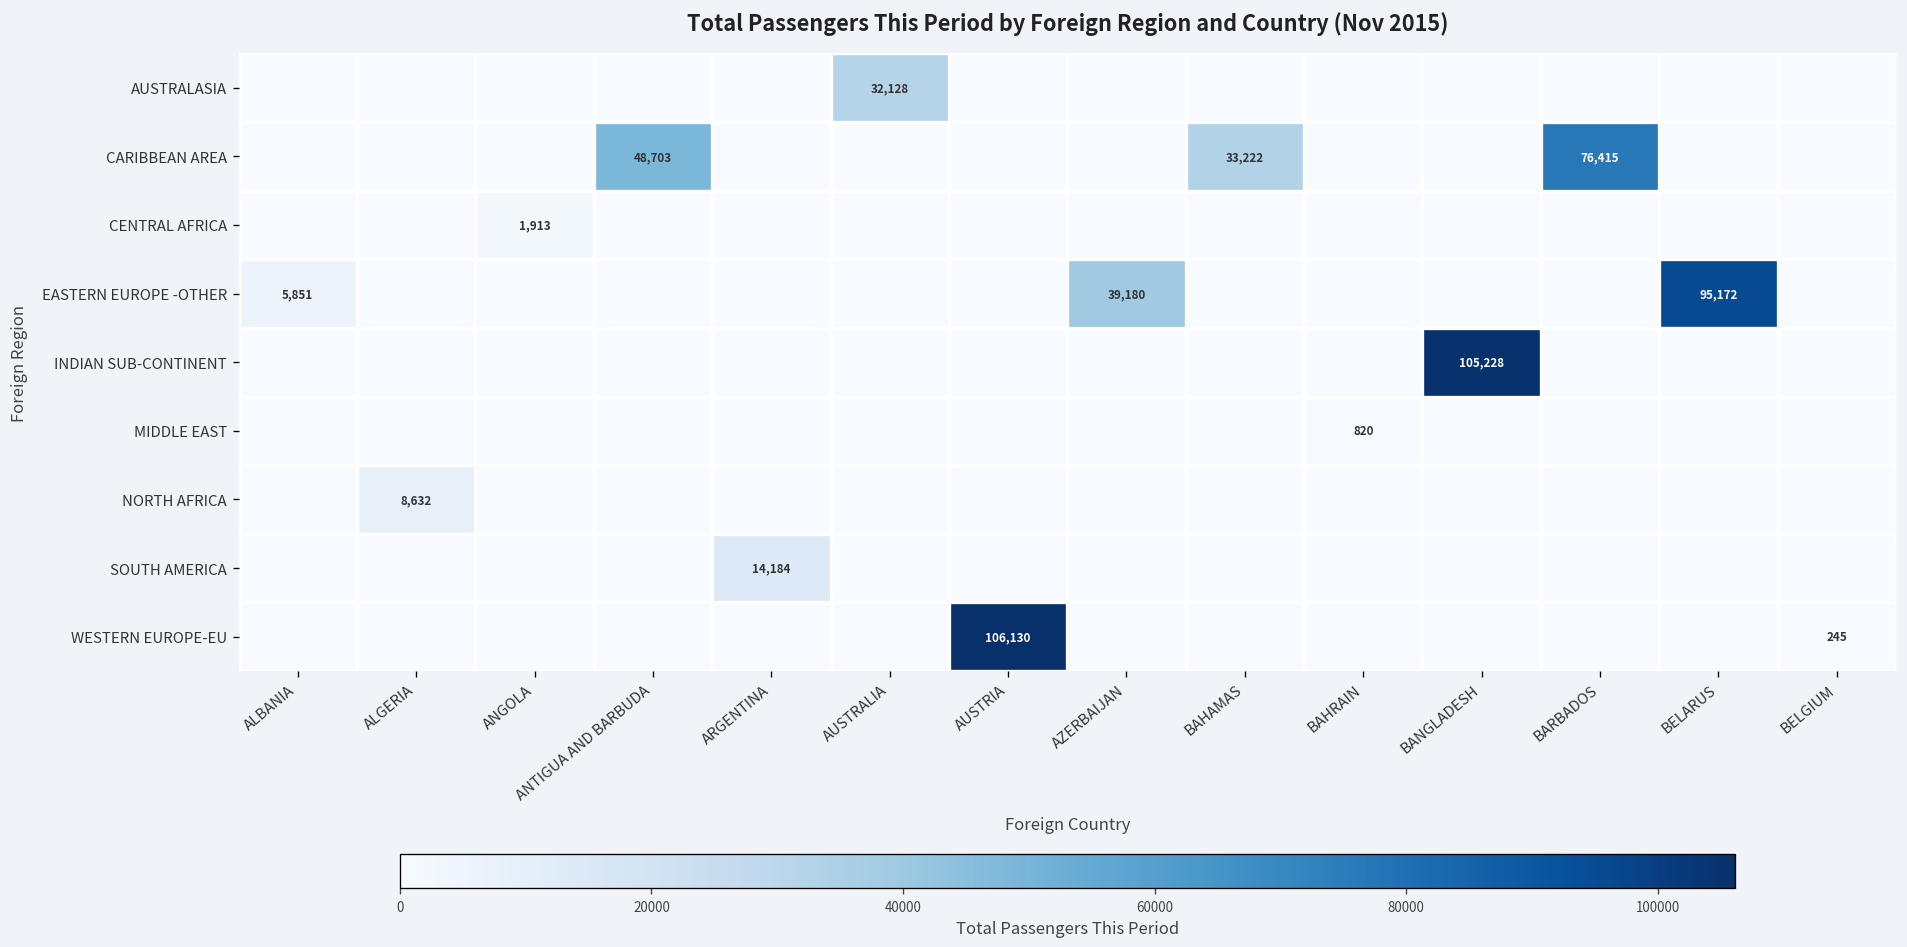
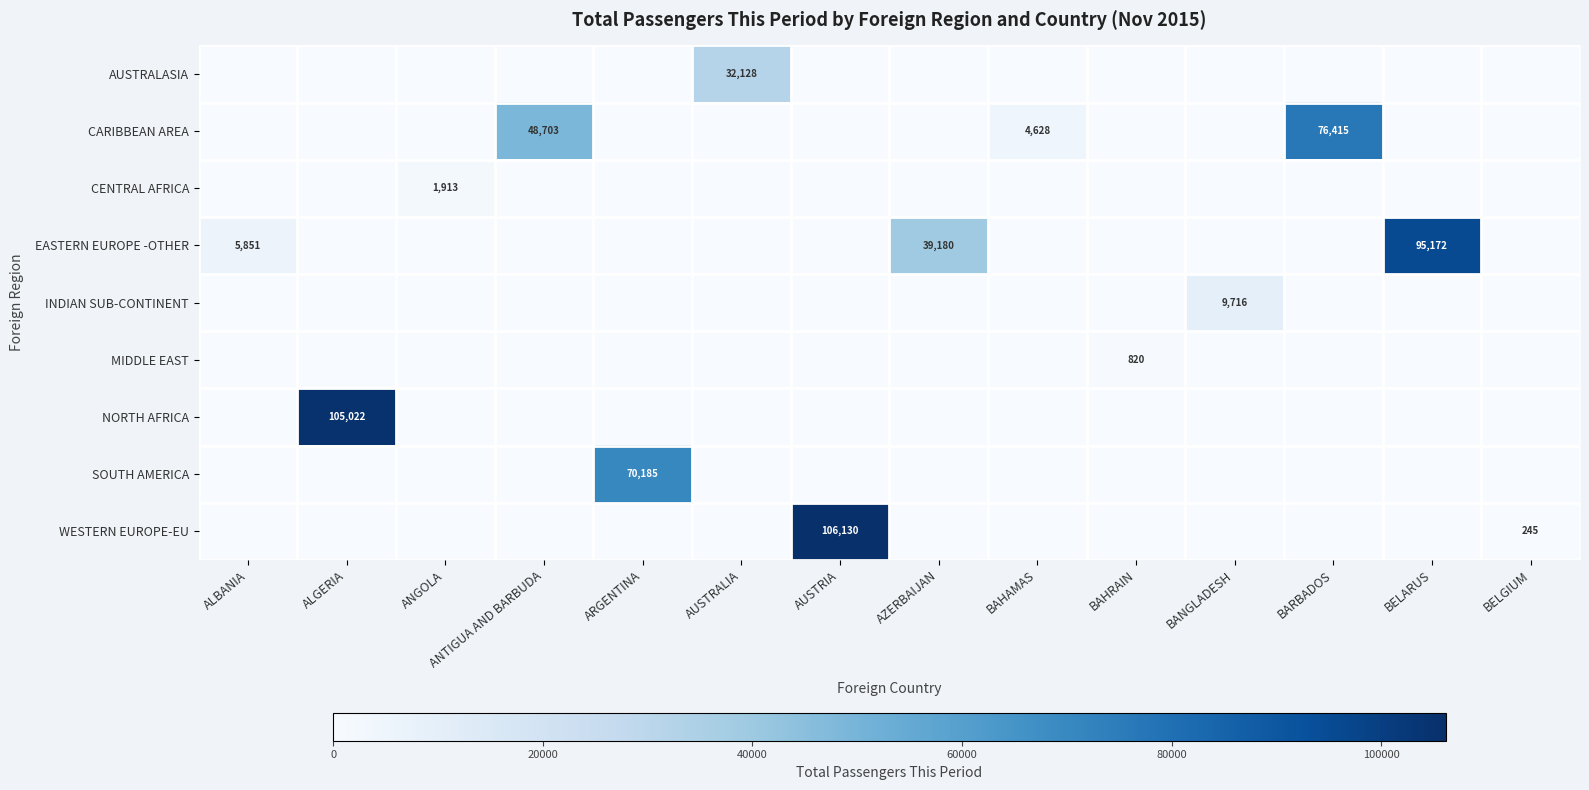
  {
    "AUSTRALASIA": {
      "AUSTRALIA": "32,128"
    },
    "CARIBBEAN AREA": {
      "ANTIGUA AND BARBUDA": "48,703",
-     "BAHAMAS": "33,222",
+     "BAHAMAS": "4,628",
      "BARBADOS": "76,415"
    },
    "CENTRAL AFRICA": {
      "ANGOLA": "1,913"
    },
    "EASTERN EUROPE -OTHER": {
      "ALBANIA": "5,851",
      "AZERBAIJAN": "39,180",
      "BELARUS": "95,172"
    },
    "INDIAN SUB-CONTINENT": {
-     "BANGLADESH": "105,228"
+     "BANGLADESH": "9,716"
    },
    "MIDDLE EAST": {
      "BAHRAIN": "820"
    },
    "NORTH AFRICA": {
-     "ALGERIA": "8,632"
+     "ALGERIA": "105,022"
    },
    "SOUTH AMERICA": {
-     "ARGENTINA": "14,184"
+     "ARGENTINA": "70,185"
    },
    "WESTERN EUROPE-EU": {
      "AUSTRIA": "106,130",
      "BELGIUM": "245"
    }
  }
